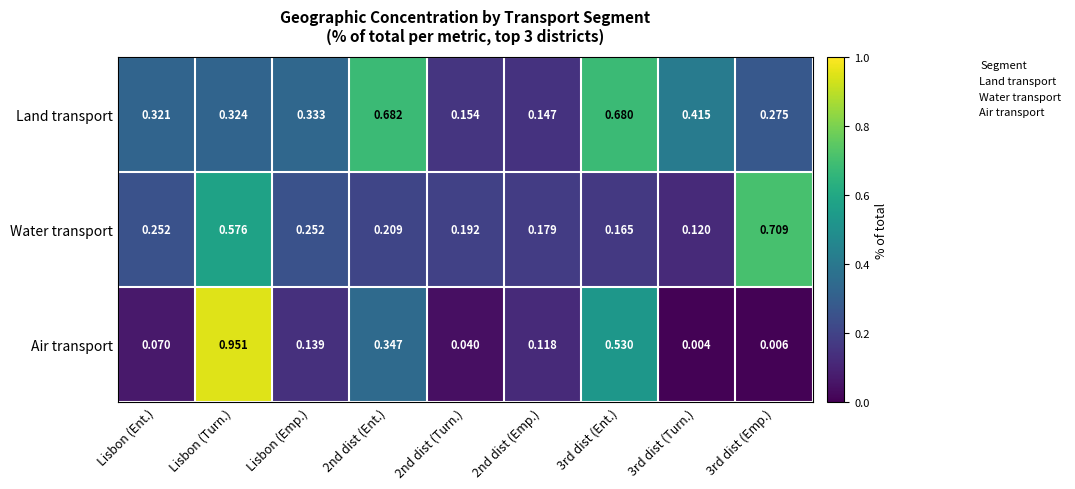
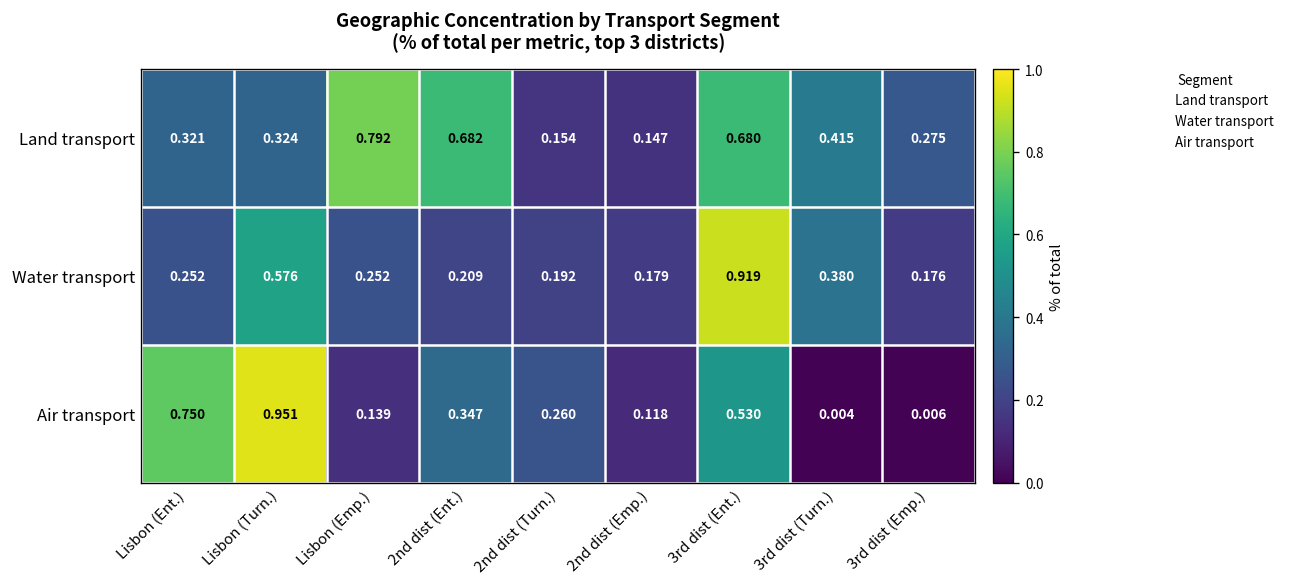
  {
    "Land transport": {
      "Lisbon (Ent.)": 0.321,
      "Lisbon (Turn.)": 0.324,
-     "Lisbon (Emp.)": 0.333,
+     "Lisbon (Emp.)": 0.792,
      "2nd dist (Ent.)": 0.682,
      "2nd dist (Turn.)": 0.154,
      "2nd dist (Emp.)": 0.147,
      "3rd dist (Ent.)": 0.680,
      "3rd dist (Turn.)": 0.415,
      "3rd dist (Emp.)": 0.275
    },
    "Water transport": {
      "Lisbon (Ent.)": 0.252,
      "Lisbon (Turn.)": 0.576,
      "Lisbon (Emp.)": 0.252,
      "2nd dist (Ent.)": 0.209,
      "2nd dist (Turn.)": 0.192,
      "2nd dist (Emp.)": 0.179,
-     "3rd dist (Ent.)": 0.165,
-     "3rd dist (Turn.)": 0.120,
-     "3rd dist (Emp.)": 0.709
+     "3rd dist (Ent.)": 0.919,
+     "3rd dist (Turn.)": 0.380,
+     "3rd dist (Emp.)": 0.176
    },
    "Air transport": {
-     "Lisbon (Ent.)": 0.070,
+     "Lisbon (Ent.)": 0.750,
      "Lisbon (Turn.)": 0.951,
      "Lisbon (Emp.)": 0.139,
      "2nd dist (Ent.)": 0.347,
-     "2nd dist (Turn.)": 0.040,
+     "2nd dist (Turn.)": 0.260,
      "2nd dist (Emp.)": 0.118,
      "3rd dist (Ent.)": 0.530,
      "3rd dist (Turn.)": 0.004,
      "3rd dist (Emp.)": 0.006
    }
  }
